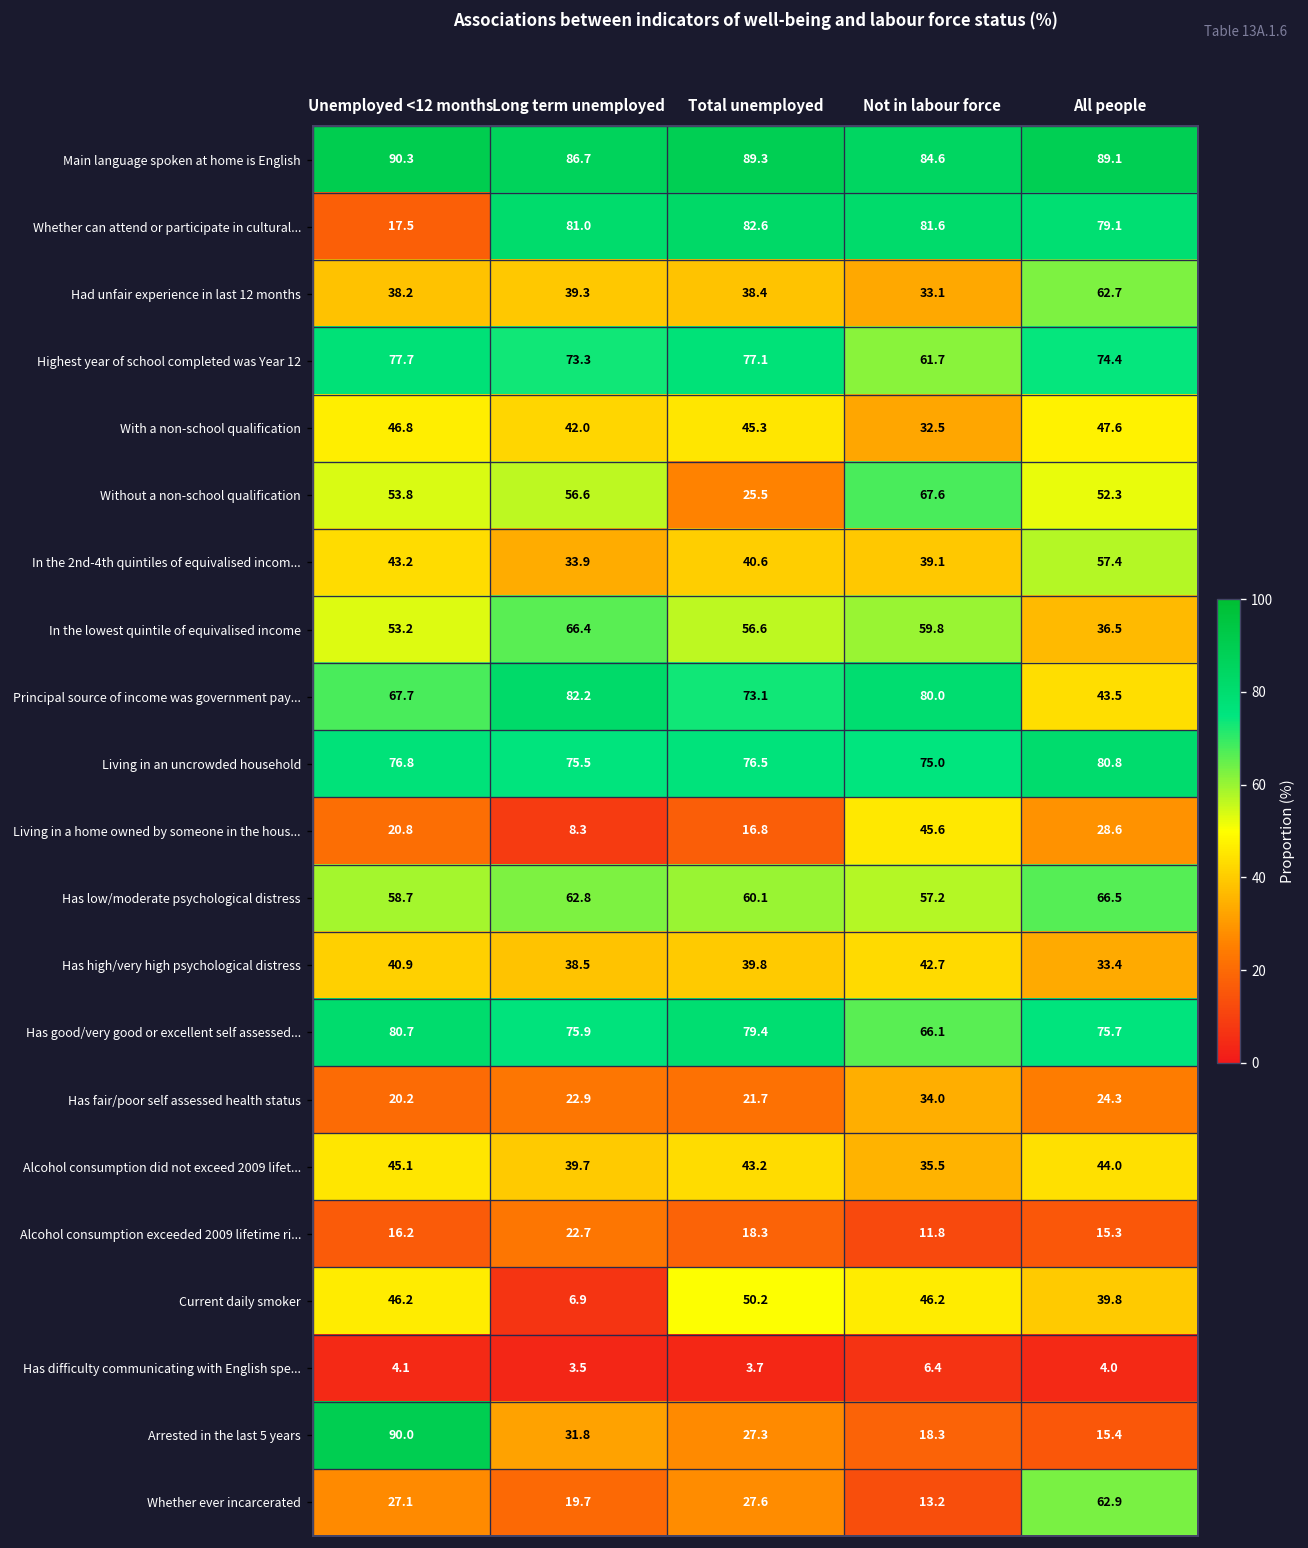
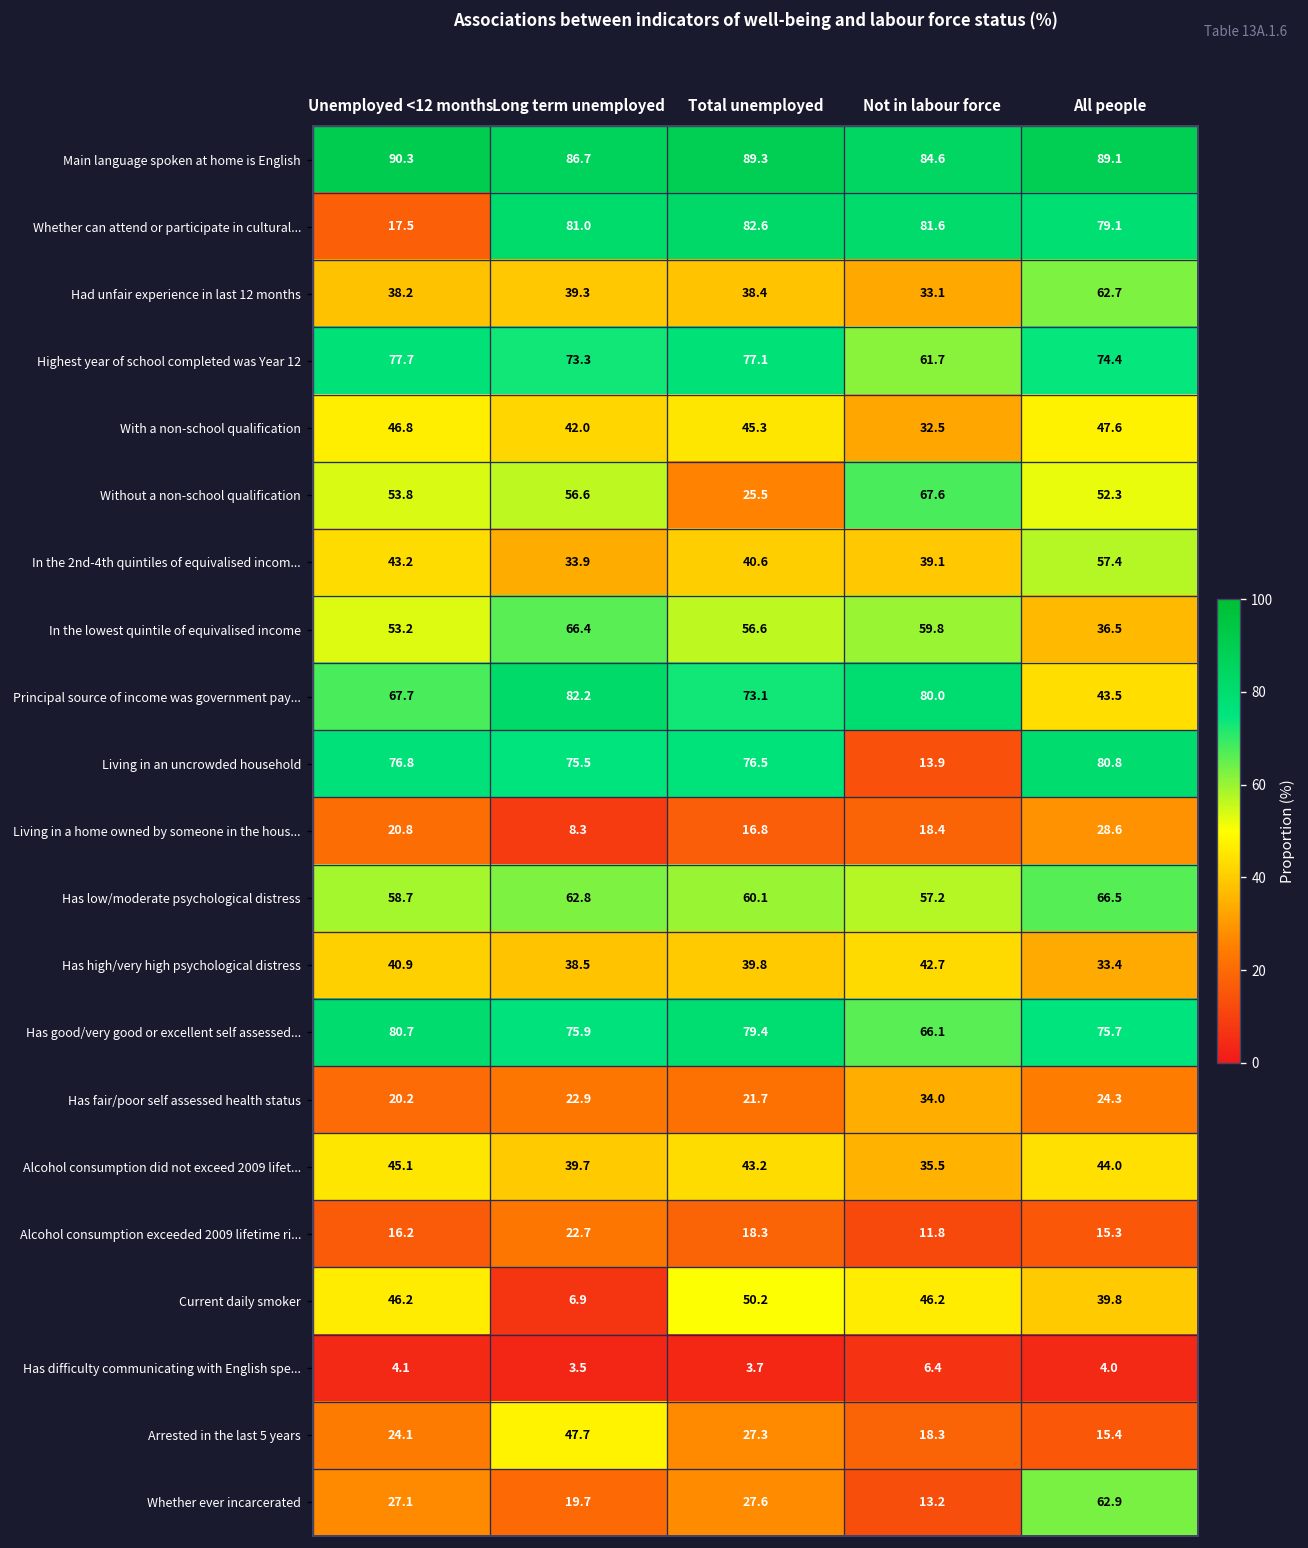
  {
    "Main language spoken at home is English": {
      "Unemployed <12 months": 90.3,
      "Long term unemployed": 86.7,
      "Total unemployed": 89.3,
      "Not in labour force": 84.6,
      "All people": 89.1
    },
    "Whether can attend or participate in cultural...": {
      "Unemployed <12 months": 17.5,
      "Long term unemployed": 81.0,
      "Total unemployed": 82.6,
      "Not in labour force": 81.6,
      "All people": 79.1
    },
    "Had unfair experience in last 12 months": {
      "Unemployed <12 months": 38.2,
      "Long term unemployed": 39.3,
      "Total unemployed": 38.4,
      "Not in labour force": 33.1,
      "All people": 62.7
    },
    "Highest year of school completed was Year 12": {
      "Unemployed <12 months": 77.7,
      "Long term unemployed": 73.3,
      "Total unemployed": 77.1,
      "Not in labour force": 61.7,
      "All people": 74.4
    },
    "With a non-school qualification": {
      "Unemployed <12 months": 46.8,
      "Long term unemployed": 42.0,
      "Total unemployed": 45.3,
      "Not in labour force": 32.5,
      "All people": 47.6
    },
    "Without a non-school qualification": {
      "Unemployed <12 months": 53.8,
      "Long term unemployed": 56.6,
      "Total unemployed": 25.5,
      "Not in labour force": 67.6,
      "All people": 52.3
    },
    "In the 2nd-4th quintiles of equivalised incom...": {
      "Unemployed <12 months": 43.2,
      "Long term unemployed": 33.9,
      "Total unemployed": 40.6,
      "Not in labour force": 39.1,
      "All people": 57.4
    },
    "In the lowest quintile of equivalised income": {
      "Unemployed <12 months": 53.2,
      "Long term unemployed": 66.4,
      "Total unemployed": 56.6,
      "Not in labour force": 59.8,
      "All people": 36.5
    },
    "Principal source of income was government pay...": {
      "Unemployed <12 months": 67.7,
      "Long term unemployed": 82.2,
      "Total unemployed": 73.1,
      "Not in labour force": 80.0,
      "All people": 43.5
    },
    "Living in an uncrowded household": {
      "Unemployed <12 months": 76.8,
      "Long term unemployed": 75.5,
      "Total unemployed": 76.5,
-     "Not in labour force": 75.0,
+     "Not in labour force": 13.9,
      "All people": 80.8
    },
    "Living in a home owned by someone in the hous...": {
      "Unemployed <12 months": 20.8,
      "Long term unemployed": 8.3,
      "Total unemployed": 16.8,
-     "Not in labour force": 45.6,
+     "Not in labour force": 18.4,
      "All people": 28.6
    },
    "Has low/moderate psychological distress": {
      "Unemployed <12 months": 58.7,
      "Long term unemployed": 62.8,
      "Total unemployed": 60.1,
      "Not in labour force": 57.2,
      "All people": 66.5
    },
    "Has high/very high psychological distress": {
      "Unemployed <12 months": 40.9,
      "Long term unemployed": 38.5,
      "Total unemployed": 39.8,
      "Not in labour force": 42.7,
      "All people": 33.4
    },
    "Has good/very good or excellent self assessed...": {
      "Unemployed <12 months": 80.7,
      "Long term unemployed": 75.9,
      "Total unemployed": 79.4,
      "Not in labour force": 66.1,
      "All people": 75.7
    },
    "Has fair/poor self assessed health status": {
      "Unemployed <12 months": 20.2,
      "Long term unemployed": 22.9,
      "Total unemployed": 21.7,
      "Not in labour force": 34.0,
      "All people": 24.3
    },
    "Alcohol consumption did not exceed 2009 lifet...": {
      "Unemployed <12 months": 45.1,
      "Long term unemployed": 39.7,
      "Total unemployed": 43.2,
      "Not in labour force": 35.5,
      "All people": 44.0
    },
    "Alcohol consumption exceeded 2009 lifetime ri...": {
      "Unemployed <12 months": 16.2,
      "Long term unemployed": 22.7,
      "Total unemployed": 18.3,
      "Not in labour force": 11.8,
      "All people": 15.3
    },
    "Current daily smoker": {
      "Unemployed <12 months": 46.2,
      "Long term unemployed": 6.9,
      "Total unemployed": 50.2,
      "Not in labour force": 46.2,
      "All people": 39.8
    },
    "Has difficulty communicating with English spe...": {
      "Unemployed <12 months": 4.1,
      "Long term unemployed": 3.5,
      "Total unemployed": 3.7,
      "Not in labour force": 6.4,
      "All people": 4.0
    },
    "Arrested in the last 5 years": {
-     "Unemployed <12 months": 90.0,
-     "Long term unemployed": 31.8,
+     "Unemployed <12 months": 24.1,
+     "Long term unemployed": 47.7,
      "Total unemployed": 27.3,
      "Not in labour force": 18.3,
      "All people": 15.4
    },
    "Whether ever incarcerated": {
      "Unemployed <12 months": 27.1,
      "Long term unemployed": 19.7,
      "Total unemployed": 27.6,
      "Not in labour force": 13.2,
      "All people": 62.9
    }
  }
